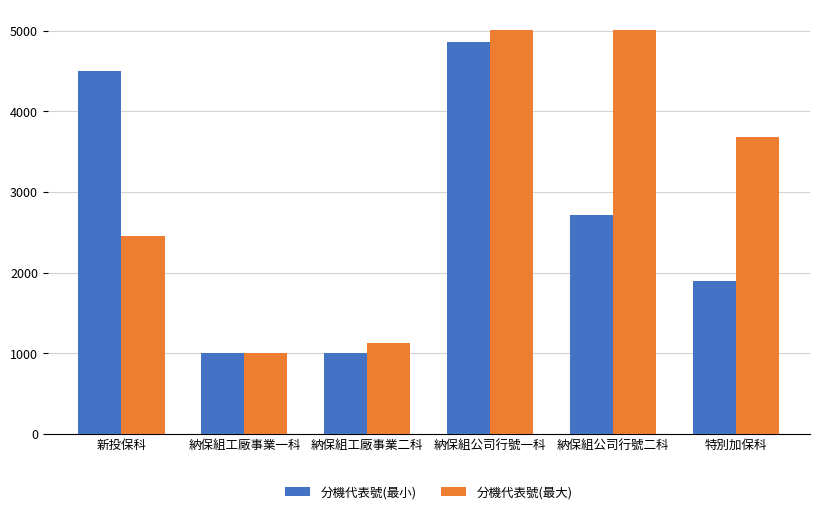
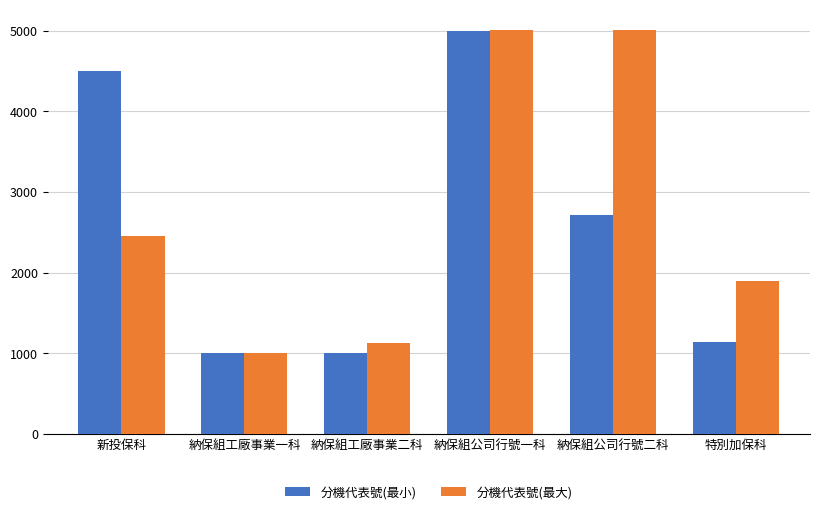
  {
    "分機代表號(最小)": {
      "新投保科": 4500,
      "納保組工廠事業一科": 1000,
      "納保組工廠事業二科": 1000,
-     "納保組公司行號一科": 4900,
+     "納保組公司行號一科": 5000,
      "納保組公司行號二科": 2700,
-     "特別加保科": 1900
+     "特別加保科": 1100
    },
    "分機代表號(最大)": {
      "新投保科": 2500,
      "納保組工廠事業一科": 1000,
      "納保組工廠事業二科": 1100,
      "納保組公司行號一科": 5000,
      "納保組公司行號二科": 5000,
-     "特別加保科": 3700
+     "特別加保科": 1900
    }
  }
